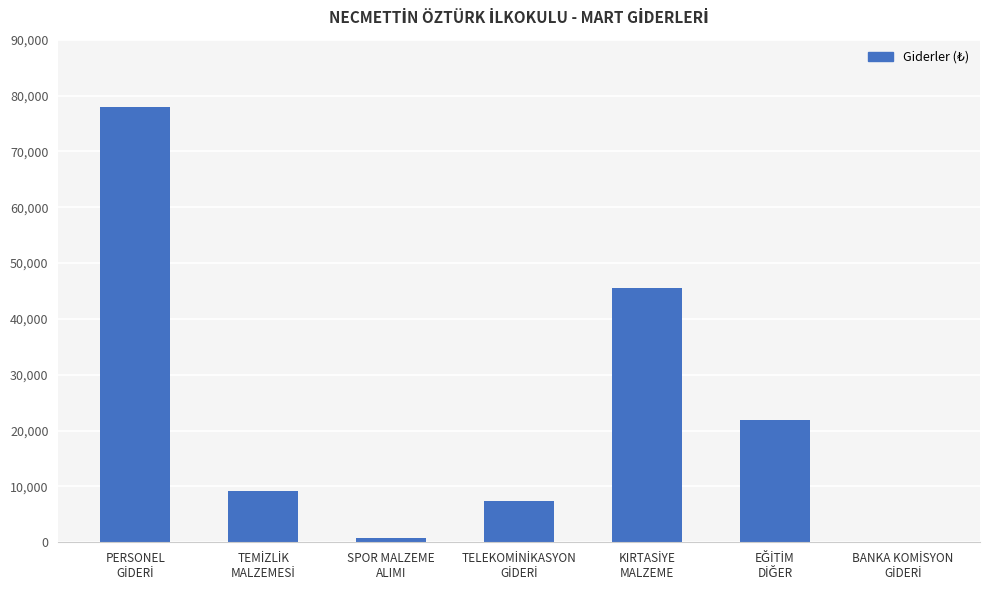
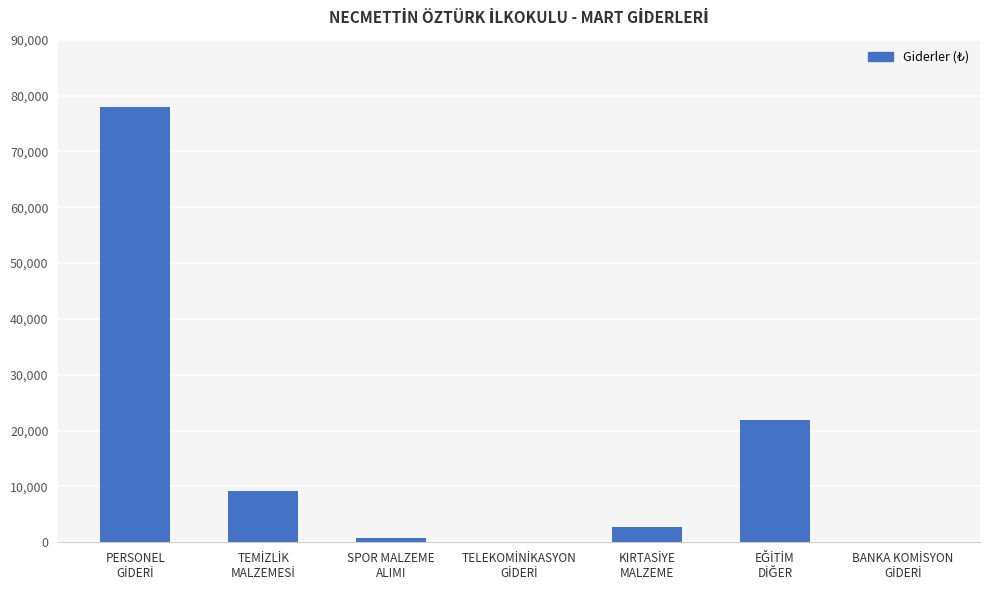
  {
    "PERSONEL GİDERİ": "78,000",
    "TEMİZLİK MALZEMESİ": "9,000",
    "SPOR MALZEME ALIMI": "1,000",
-   "TELEKOMİNİKASYON GİDERİ": "7,000",
-   "KIRTASİYE MALZEME": "46,000",
+   "TELEKOMİNİKASYON GİDERİ": "0",
+   "KIRTASİYE MALZEME": "3,000",
    "EĞİTİM DİĞER": "22,000"
  }
